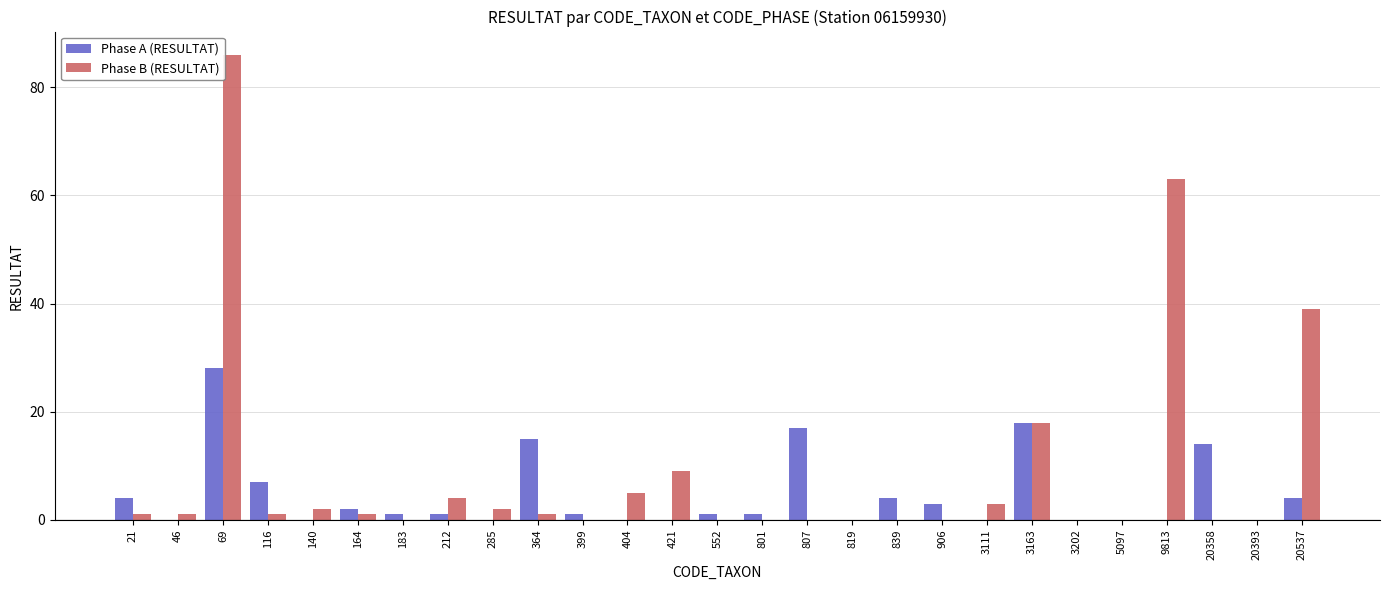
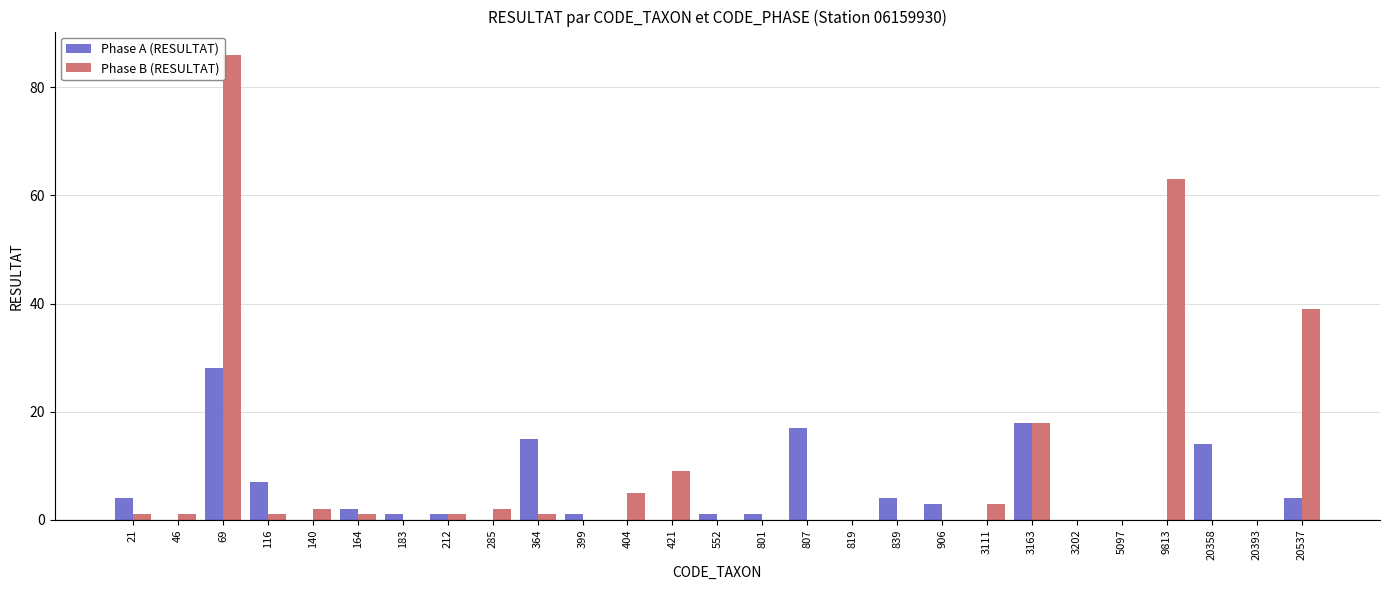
  {
    "Phase A (RESULTAT)": {
      "21": 4,
      "46": 0,
      "69": 28,
      "116": 7,
      "140": 0,
      "164": 2,
      "183": 1,
      "212": 1,
      "285": 0,
      "364": 15,
      "399": 1,
      "404": 0,
      "421": 0,
      "552": 1,
      "801": 1,
      "807": 17,
      "819": 0,
      "839": 4,
      "906": 3,
      "3111": 0,
      "3163": 18,
      "3202": 0,
      "5097": 0,
      "9813": 0,
      "20358": 14,
      "20393": 0,
      "20537": 4
    },
    "Phase B (RESULTAT)": {
      "21": 1,
      "46": 1,
      "69": 86,
      "116": 1,
      "140": 2,
      "164": 1,
      "183": 0,
-     "212": 4,
+     "212": 1,
      "285": 2,
      "364": 1,
      "399": 0,
      "404": 5,
      "421": 9,
      "552": 0,
      "801": 0,
      "807": 0,
      "819": 0,
      "839": 0,
      "906": 0,
      "3111": 3,
      "3163": 18,
      "3202": 0,
      "5097": 0,
      "9813": 63,
      "20358": 0,
      "20393": 0,
      "20537": 39
    }
  }
